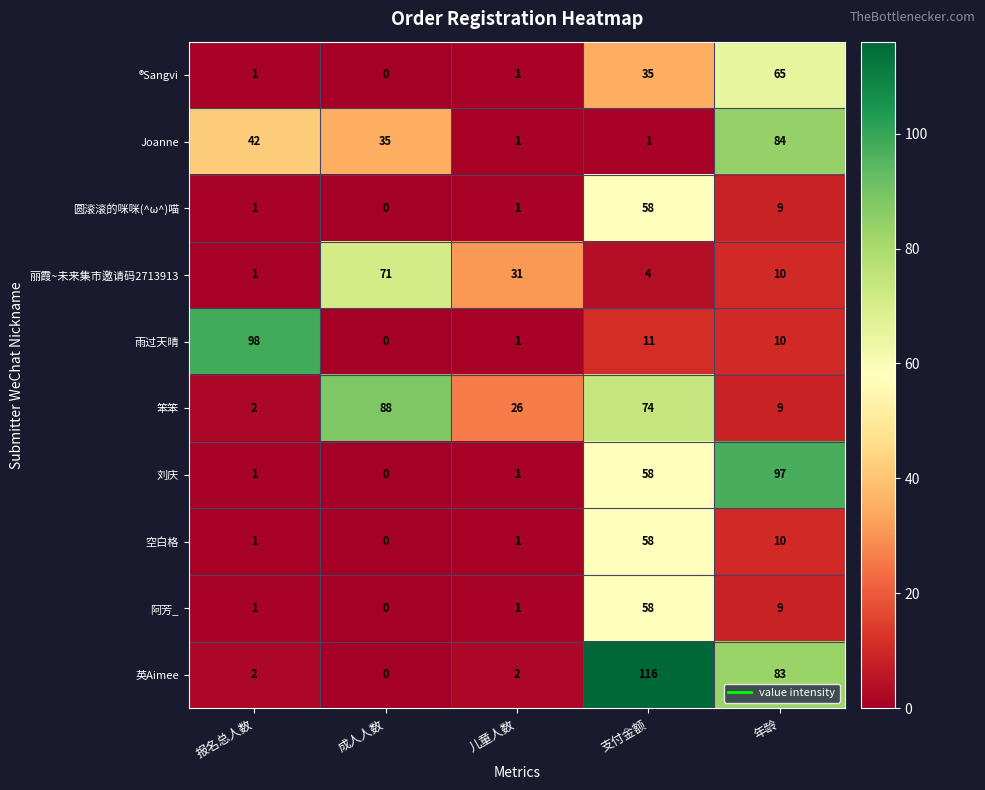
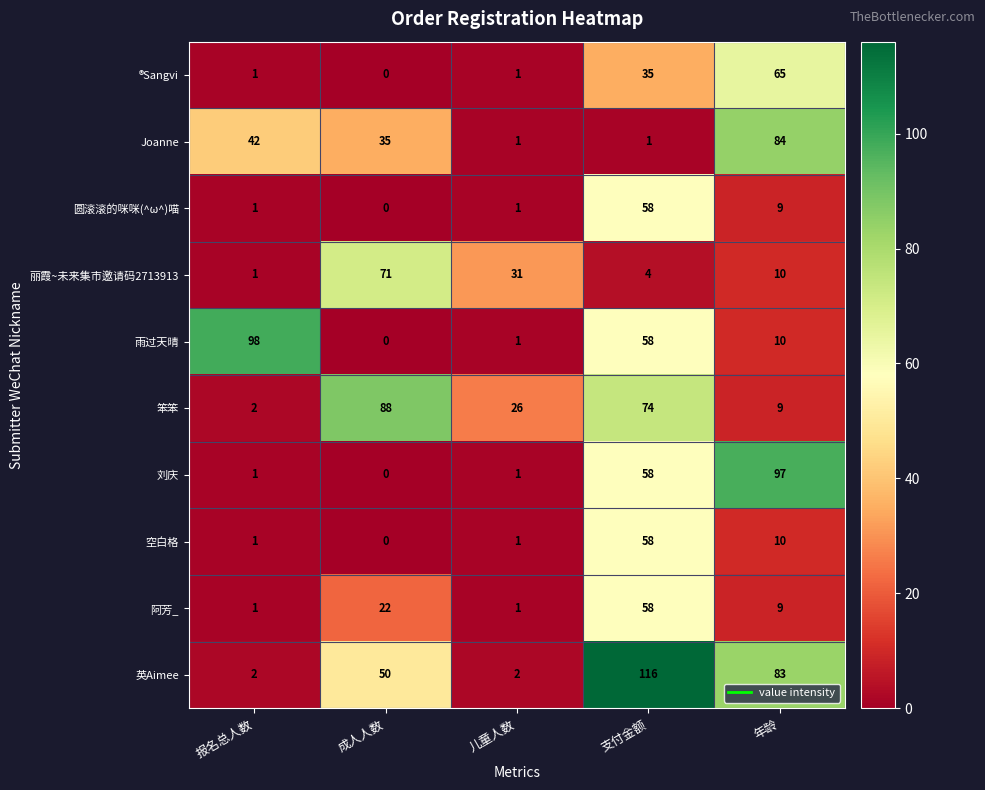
  {
    "®Sangvi": {
      "报名总人数": 1,
      "成人人数": 0,
      "儿童人数": 1,
      "支付金额": 35,
      "年龄": 65
    },
    "Joanne": {
      "报名总人数": 42,
      "成人人数": 35,
      "儿童人数": 1,
      "支付金额": 1,
      "年龄": 84
    },
    "圆滚滚的咪咪(^ω^)喵": {
      "报名总人数": 1,
      "成人人数": 0,
      "儿童人数": 1,
      "支付金额": 58,
      "年龄": 9
    },
    "丽霞~未来集市邀请码2713913": {
      "报名总人数": 1,
      "成人人数": 71,
      "儿童人数": 31,
      "支付金额": 4,
      "年龄": 10
    },
    "雨过天晴": {
      "报名总人数": 98,
      "成人人数": 0,
      "儿童人数": 1,
-     "支付金额": 11,
+     "支付金额": 58,
      "年龄": 10
    },
    "笨笨": {
      "报名总人数": 2,
      "成人人数": 88,
      "儿童人数": 26,
      "支付金额": 74,
      "年龄": 9
    },
    "刘庆": {
      "报名总人数": 1,
      "成人人数": 0,
      "儿童人数": 1,
      "支付金额": 58,
      "年龄": 97
    },
    "空白格": {
      "报名总人数": 1,
      "成人人数": 0,
      "儿童人数": 1,
      "支付金额": 58,
      "年龄": 10
    },
    "阿芳_": {
      "报名总人数": 1,
-     "成人人数": 0,
+     "成人人数": 22,
      "儿童人数": 1,
      "支付金额": 58,
      "年龄": 9
    },
    "英Aimee": {
      "报名总人数": 2,
-     "成人人数": 0,
+     "成人人数": 50,
      "儿童人数": 2,
      "支付金额": 116,
      "年龄": 83
    }
  }
